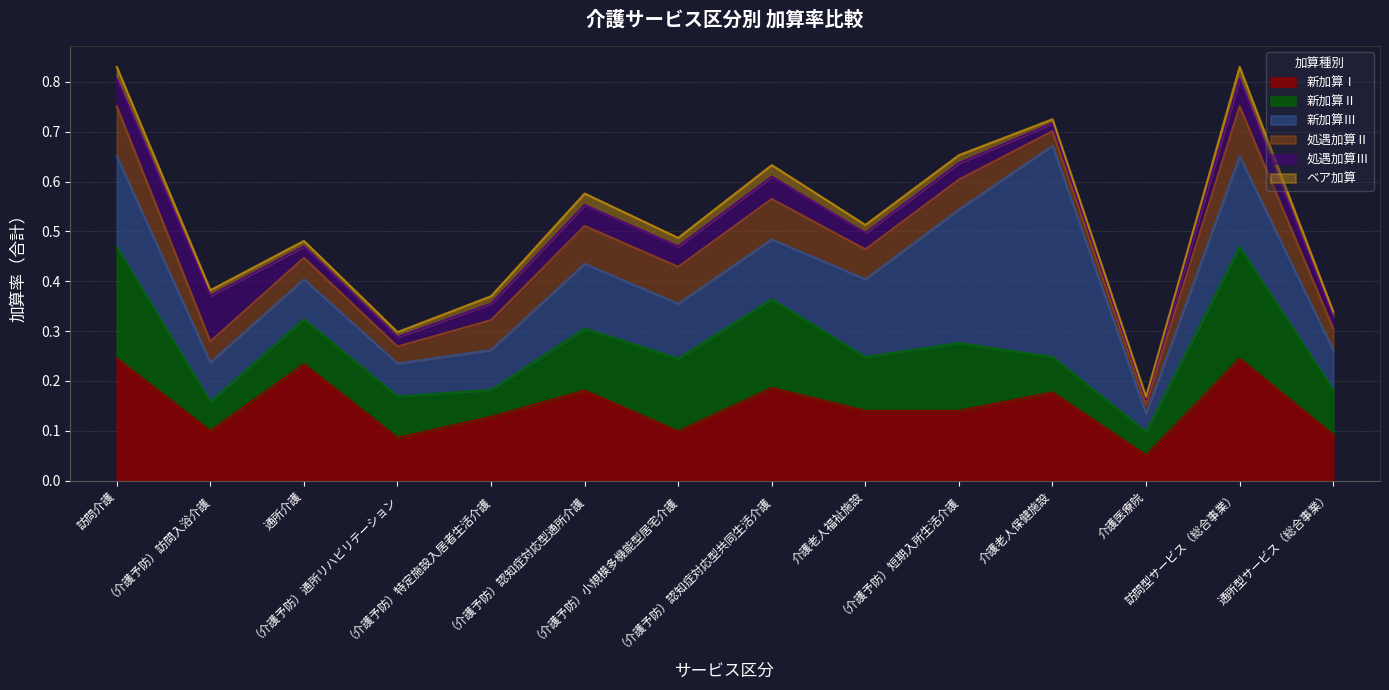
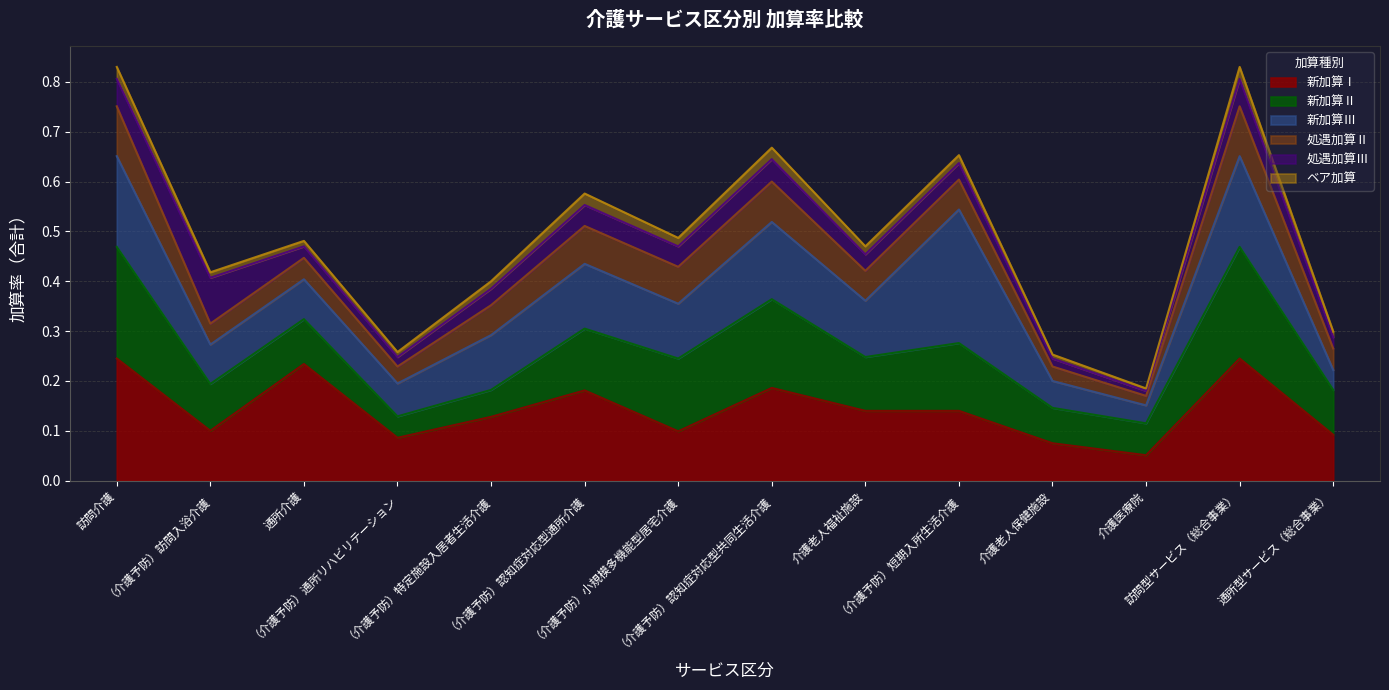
  {
    "新加算Ⅰ": {
      "訪問介護": 0.25,
      "（介護予防）訪問入浴介護": 0.10,
      "通所介護": 0.23,
      "（介護予防）通所リハビリテーション": 0.09,
      "（介護予防）特定施設入居者生活介護": 0.13,
      "（介護予防）認知症対応型通所介護": 0.18,
      "（介護予防）小規模多機能型居宅介護": 0.10,
      "（介護予防）認知症対応型共同生活介護": 0.19,
      "介護老人福祉施設": 0.14,
      "（介護予防）短期入所生活介護": 0.14,
-     "介護老人保健施設": 0.18,
+     "介護老人保健施設": 0.08,
      "介護医療院": 0.05,
      "訪問型サービス（総合事業）": 0.25,
      "通所型サービス（総合事業）": 0.09
    },
    "新加算Ⅱ": {
      "訪問介護": 0.22,
-     "（介護予防）訪問入浴介護": 0.06,
+     "（介護予防）訪問入浴介護": 0.09,
      "通所介護": 0.09,
-     "（介護予防）通所リハビリテーション": 0.08,
+     "（介護予防）通所リハビリテーション": 0.04,
      "（介護予防）特定施設入居者生活介護": 0.05,
      "（介護予防）認知症対応型通所介護": 0.12,
      "（介護予防）小規模多機能型居宅介護": 0.15,
      "（介護予防）認知症対応型共同生活介護": 0.18,
      "介護老人福祉施設": 0.11,
      "（介護予防）短期入所生活介護": 0.14,
      "介護老人保健施設": 0.07,
-     "介護医療院": 0.05,
+     "介護医療院": 0.06,
      "訪問型サービス（総合事業）": 0.22,
      "通所型サービス（総合事業）": 0.09
    },
    "新加算Ⅲ": {
      "訪問介護": 0.18,
      "（介護予防）訪問入浴介護": 0.08,
      "通所介護": 0.08,
      "（介護予防）通所リハビリテーション": 0.07,
-     "（介護予防）特定施設入居者生活介護": 0.08,
+     "（介護予防）特定施設入居者生活介護": 0.11,
      "（介護予防）認知症対応型通所介護": 0.13,
      "（介護予防）小規模多機能型居宅介護": 0.11,
-     "（介護予防）認知症対応型共同生活介護": 0.12,
-     "介護老人福祉施設": 0.16,
+     "（介護予防）認知症対応型共同生活介護": 0.16,
+     "介護老人福祉施設": 0.11,
      "（介護予防）短期入所生活介護": 0.27,
-     "介護老人保健施設": 0.42,
+     "介護老人保健施設": 0.05,
      "介護医療院": 0.04,
      "訪問型サービス（総合事業）": 0.18,
-     "通所型サービス（総合事業）": 0.08
+     "通所型サービス（総合事業）": 0.04
    },
    "処遇加算Ⅲ": {
      "訪問介護": 0.06,
      "（介護予防）訪問入浴介護": 0.09,
      "通所介護": 0.02,
      "（介護予防）通所リハビリテーション": 0.02,
      "（介護予防）特定施設入居者生活介護": 0.03,
      "（介護予防）認知症対応型通所介護": 0.04,
      "（介護予防）小規模多機能型居宅介護": 0.04,
      "（介護予防）認知症対応型共同生活介護": 0.05,
      "介護老人福祉施設": 0.03,
      "（介護予防）短期入所生活介護": 0.03,
      "介護老人保健施設": 0.02,
      "訪問型サービス（総合事業）": 0.06,
      "通所型サービス（総合事業）": 0.02
    }
  }
